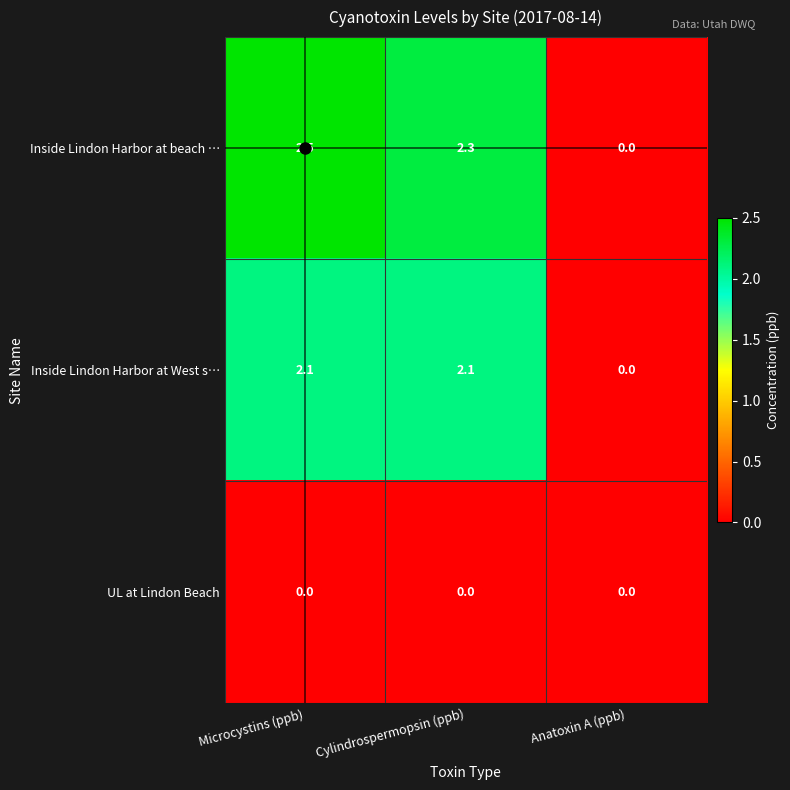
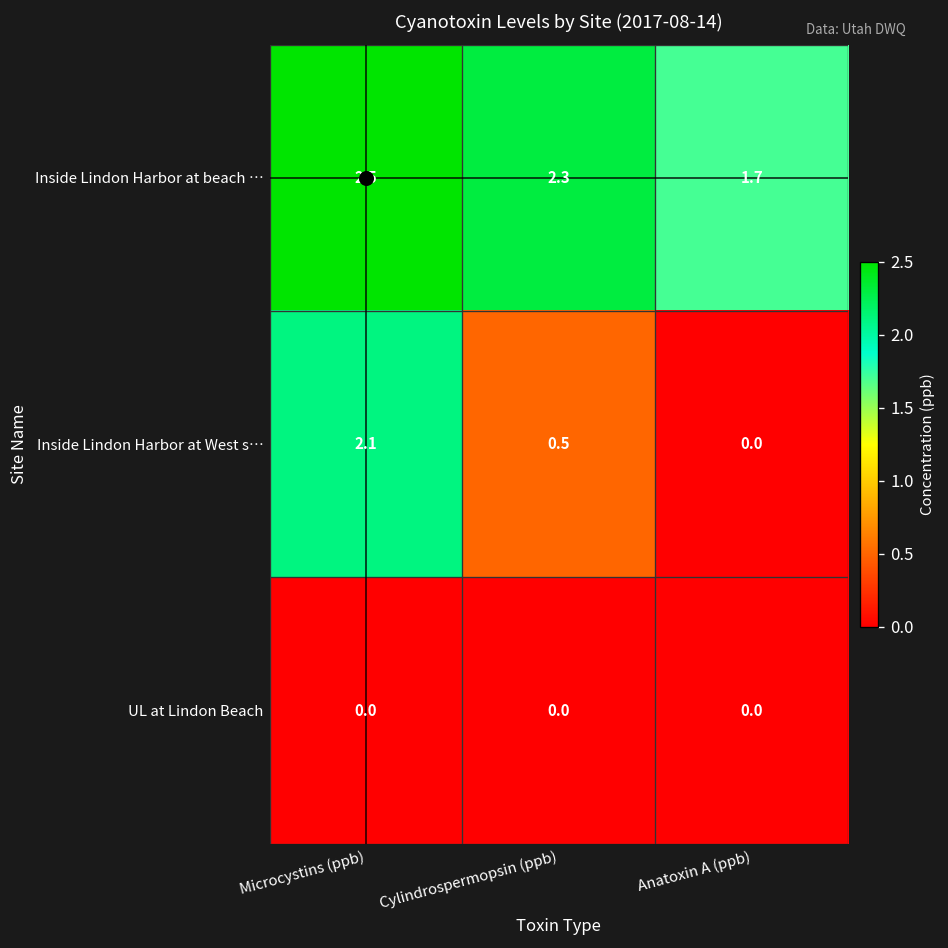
  {
    "Inside Lindon Harbor at beach …": {
      "Cylindrospermopsin (ppb)": 2.3,
-     "Anatoxin A (ppb)": 0.0
+     "Anatoxin A (ppb)": 1.7
    },
    "Inside Lindon Harbor at West s…": {
      "Microcystins (ppb)": 2.1,
-     "Cylindrospermopsin (ppb)": 2.1,
+     "Cylindrospermopsin (ppb)": 0.5,
      "Anatoxin A (ppb)": 0.0
    },
    "UL at Lindon Beach": {
      "Microcystins (ppb)": 0.0,
      "Cylindrospermopsin (ppb)": 0.0,
      "Anatoxin A (ppb)": 0.0
    }
  }
